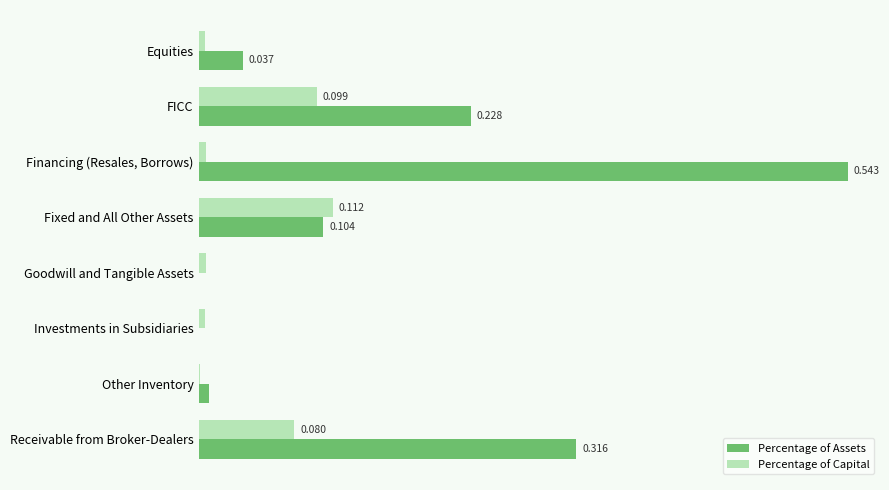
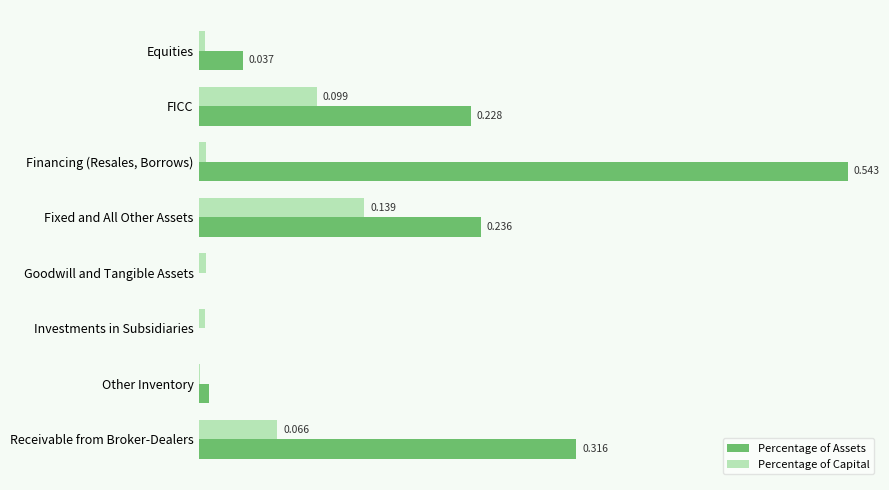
  {
    "Percentage of Assets": {
      "Equities": 0.037,
      "FICC": 0.228,
      "Financing (Resales, Borrows)": 0.543,
-     "Fixed and All Other Assets": 0.104,
+     "Fixed and All Other Assets": 0.236,
      "Receivable from Broker-Dealers": 0.316
    },
    "Percentage of Capital": {
      "FICC": 0.099,
-     "Fixed and All Other Assets": 0.112,
-     "Receivable from Broker-Dealers": 0.080
+     "Fixed and All Other Assets": 0.139,
+     "Receivable from Broker-Dealers": 0.066
    }
  }
